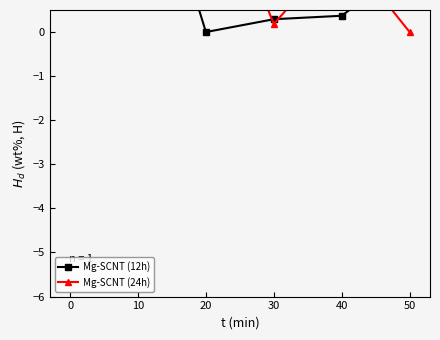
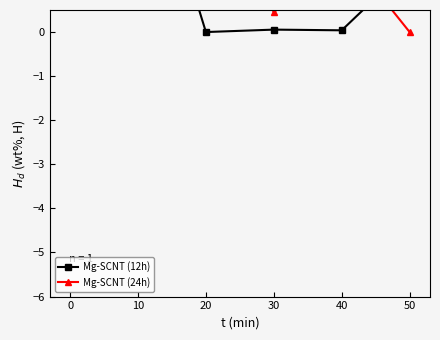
  {
    "Mg-SCNT (12h)": {
      "20": 0.0,
-     "30": 0.3,
-     "40": 0.4
+     "30": 0.1,
+     "40": 0.0
    },
    "Mg-SCNT (24h)": {
-     "30": 0.2,
+     "30": 0.4,
      "50": 0.0
    }
  }
